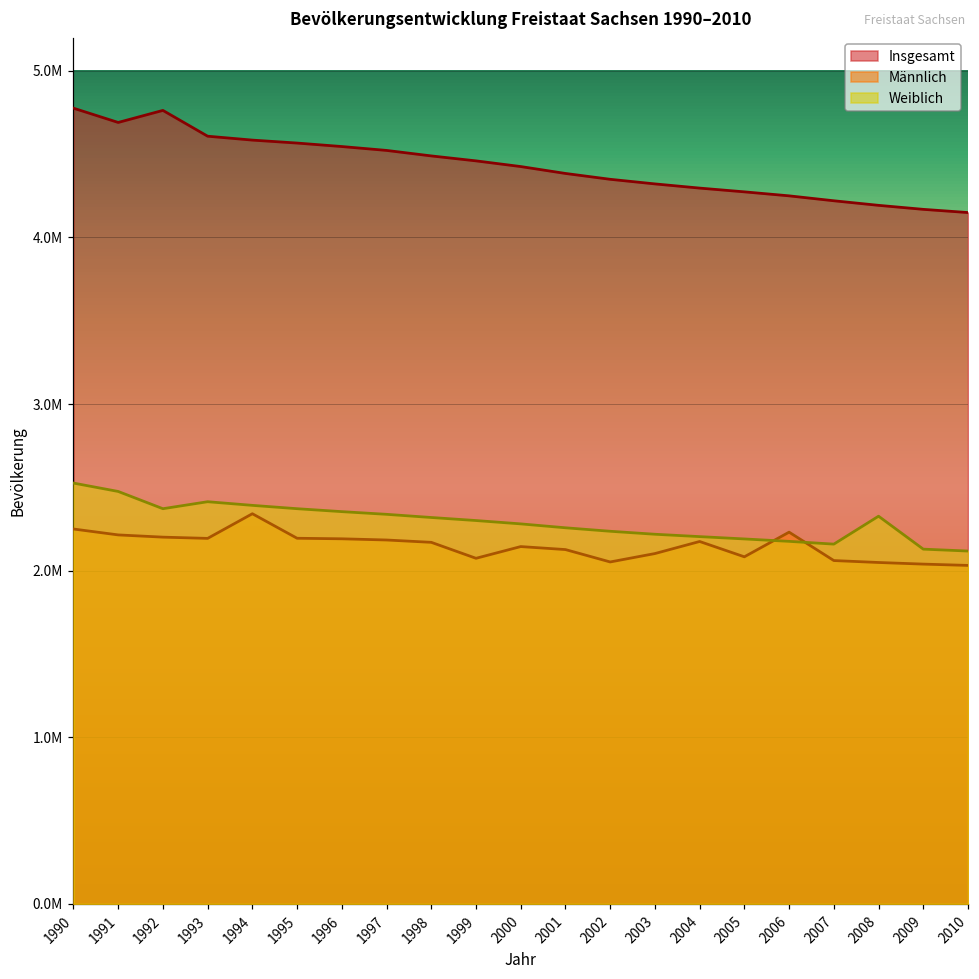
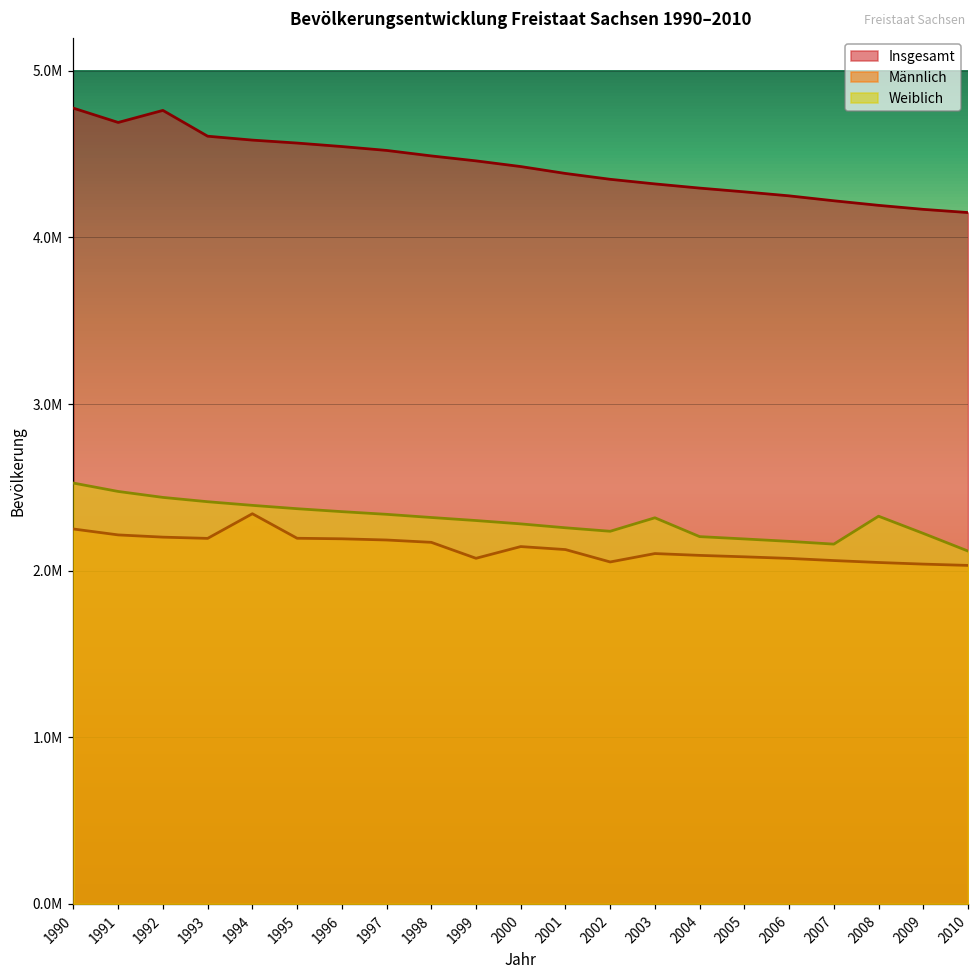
  {
    "Insgesamt": {
      "1990": 4780000,
      "1991": 4690000,
      "1992": 4760000,
      "1993": 4610000,
      "1994": 4580000,
      "1995": 4570000,
      "1996": 4550000,
      "1997": 4520000,
      "1998": 4490000,
      "1999": 4460000,
      "2000": 4430000,
      "2001": 4380000,
      "2002": 4350000,
      "2003": 4320000,
      "2004": 4300000,
      "2005": 4270000,
      "2006": 4250000,
      "2007": 4220000,
      "2008": 4190000,
      "2009": 4170000,
      "2010": 4150000
    },
    "Männlich": {
      "1990": 2250000,
      "1991": 2210000,
      "1992": 2200000,
      "1993": 2190000,
      "1994": 2340000,
      "1995": 2190000,
      "1996": 2190000,
      "1997": 2180000,
      "1998": 2170000,
      "1999": 2070000,
      "2000": 2140000,
      "2001": 2130000,
      "2002": 2050000,
      "2003": 2100000,
-     "2004": 2180000,
+     "2004": 2090000,
      "2005": 2080000,
-     "2006": 2230000,
+     "2006": 2070000,
      "2007": 2060000,
      "2008": 2050000,
      "2009": 2040000,
      "2010": 2030000
    },
    "Weiblich": {
      "1990": 2530000,
      "1991": 2480000,
-     "1992": 2370000,
+     "1992": 2440000,
      "1993": 2410000,
      "1994": 2390000,
      "1995": 2370000,
      "1996": 2350000,
      "1997": 2340000,
      "1998": 2320000,
      "1999": 2300000,
      "2000": 2280000,
      "2001": 2260000,
      "2002": 2240000,
-     "2003": 2220000,
+     "2003": 2320000,
      "2004": 2200000,
      "2005": 2190000,
      "2006": 2180000,
      "2007": 2160000,
      "2008": 2330000,
-     "2009": 2130000,
+     "2009": 2220000,
      "2010": 2120000
    }
  }
